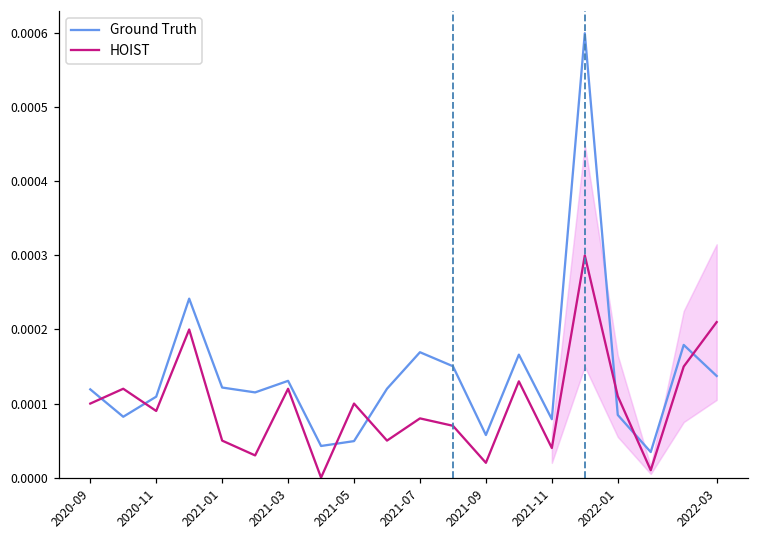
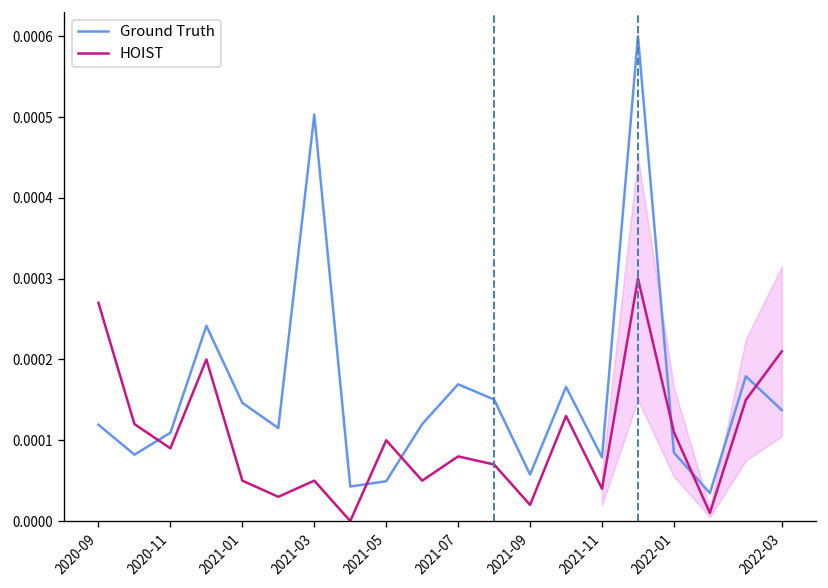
  {
    "Ground Truth": {
      "2020-09": 0.00012,
      "2020-11": 0.00011,
-     "2021-01": 0.00012,
-     "2021-03": 0.00013,
+     "2021-01": 0.00015,
+     "2021-03": 0.00050,
      "2021-05": 0.00005,
      "2021-07": 0.00017,
      "2021-09": 0.00006,
      "2021-11": 0.00008,
      "2022-01": 0.00008,
      "2022-03": 0.00014
    },
    "HOIST": {
-     "2020-09": 0.00010,
+     "2020-09": 0.00027,
      "2020-11": 0.00009,
      "2021-01": 0.00005,
-     "2021-03": 0.00012,
+     "2021-03": 0.00005,
      "2021-05": 0.00010,
      "2021-07": 0.00008,
      "2021-09": 0.00002,
      "2021-11": 0.00004,
      "2022-01": 0.00011,
      "2022-03": 0.00021
    }
  }
